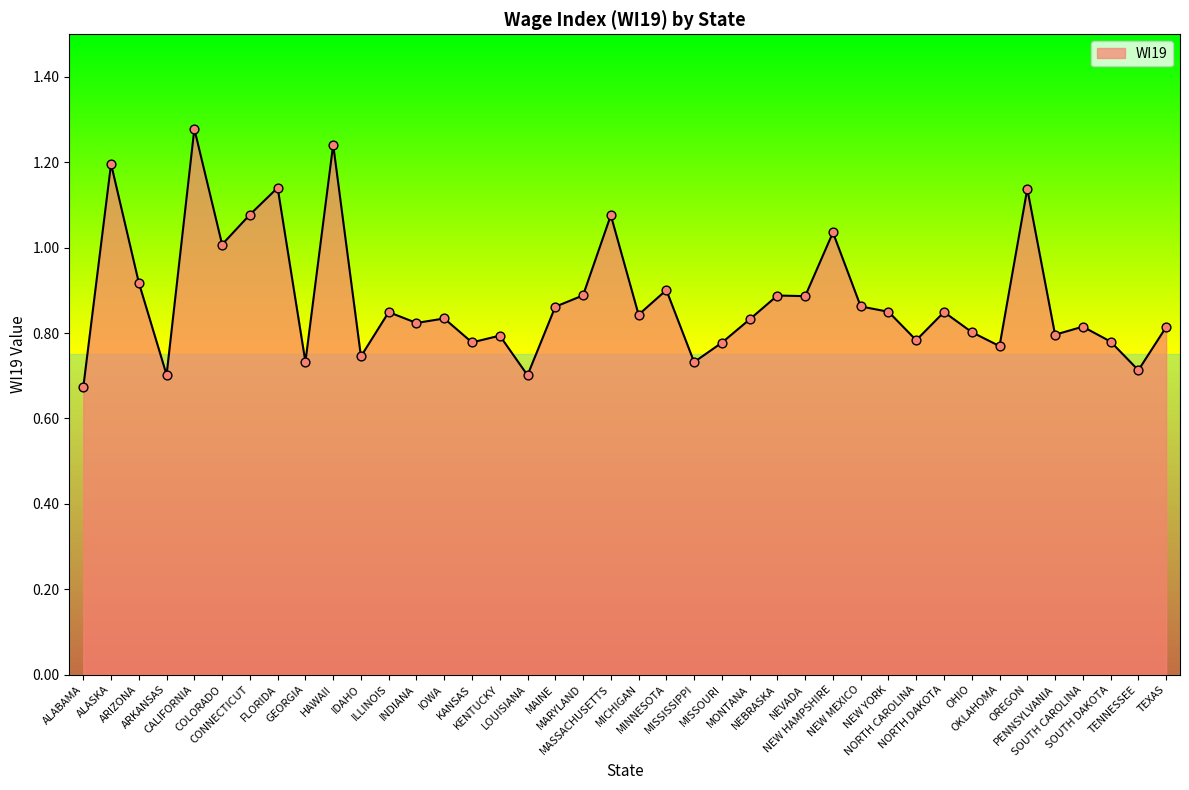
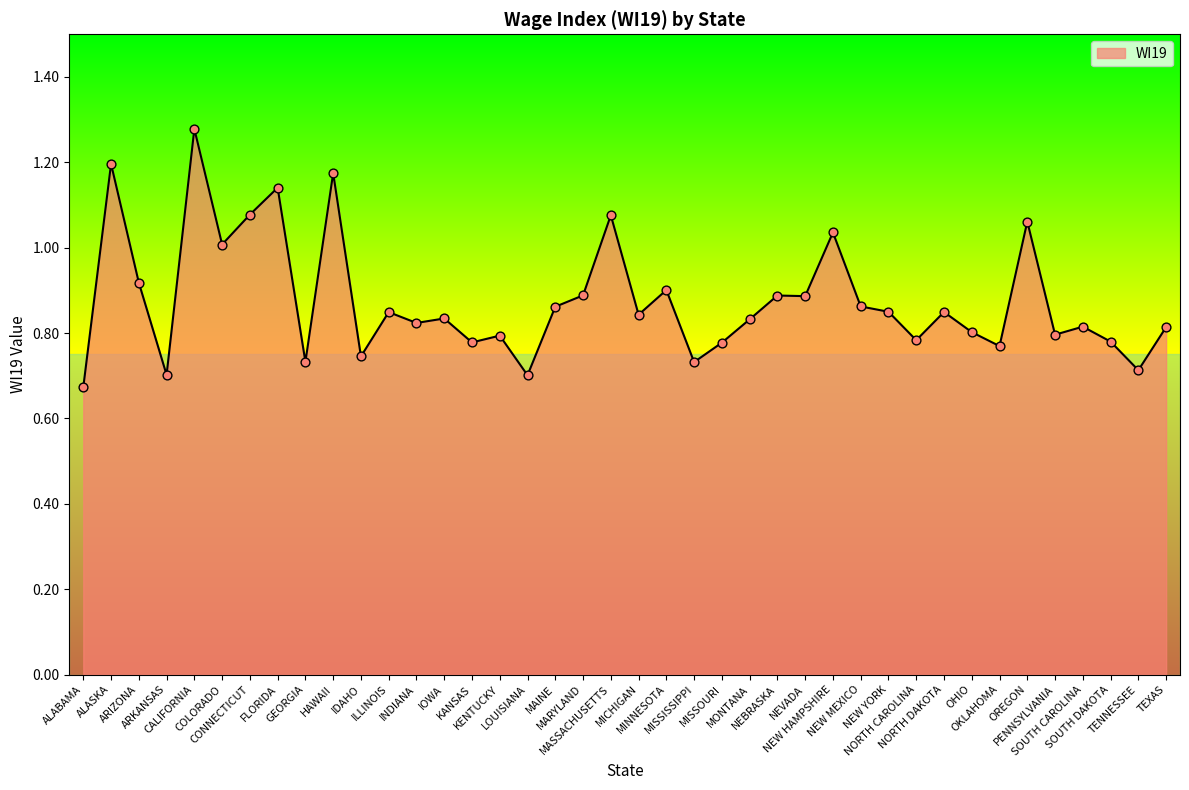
  {
    "ALASKA": 1.20,
    "ARIZONA": 0.92,
    "CALIFORNIA": 1.28,
    "COLORADO": 1.01,
    "CONNECTICUT": 1.08,
    "FLORIDA": 1.14,
-   "HAWAII": 1.24,
+   "HAWAII": 1.17,
    "ILLINOIS": 0.85,
    "INDIANA": 0.82,
    "IOWA": 0.83,
    "KANSAS": 0.78,
    "KENTUCKY": 0.79,
    "MAINE": 0.86,
    "MARYLAND": 0.89,
    "MASSACHUSETTS": 1.08,
    "MICHIGAN": 0.84,
    "MINNESOTA": 0.90,
    "MISSOURI": 0.78,
    "MONTANA": 0.83,
    "NEBRASKA": 0.89,
    "NEVADA": 0.89,
    "NEW HAMPSHIRE": 1.04,
    "NEW MEXICO": 0.86,
    "NEW YORK": 0.85,
    "NORTH CAROLINA": 0.78,
    "NORTH DAKOTA": 0.85,
    "OHIO": 0.80,
    "OKLAHOMA": 0.77,
-   "OREGON": 1.14,
+   "OREGON": 1.06,
    "PENNSYLVANIA": 0.80,
    "SOUTH CAROLINA": 0.82,
    "SOUTH DAKOTA": 0.78,
    "TEXAS": 0.81
  }
